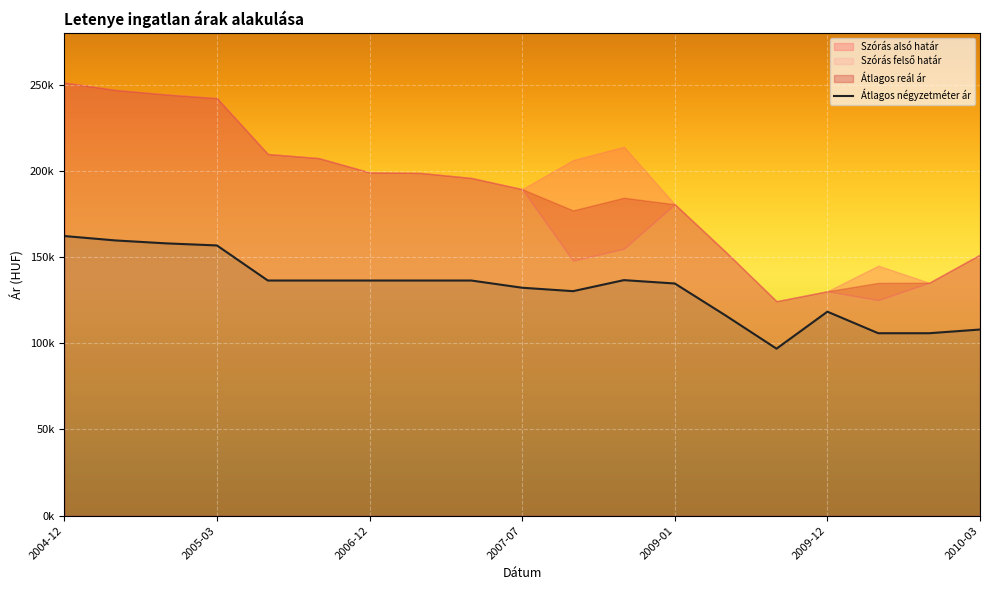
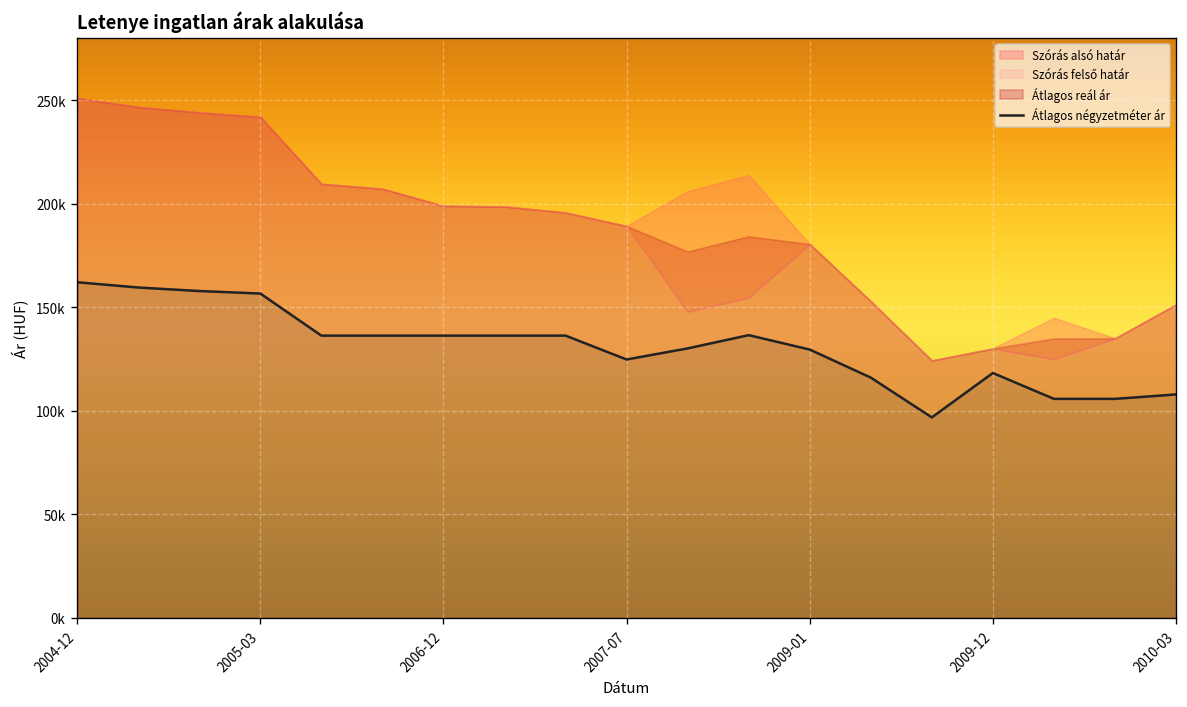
  {
    "Átlagos négyzetméter ár": {
      "2004-12": 162000,
      "2005-03": 157000,
      "2006-12": 136000,
-     "2007-07": 132000,
-     "2009-01": 135000,
+     "2007-07": 125000,
+     "2009-01": 130000,
      "2009-12": 118000,
      "2010-03": 108000
    }
  }
